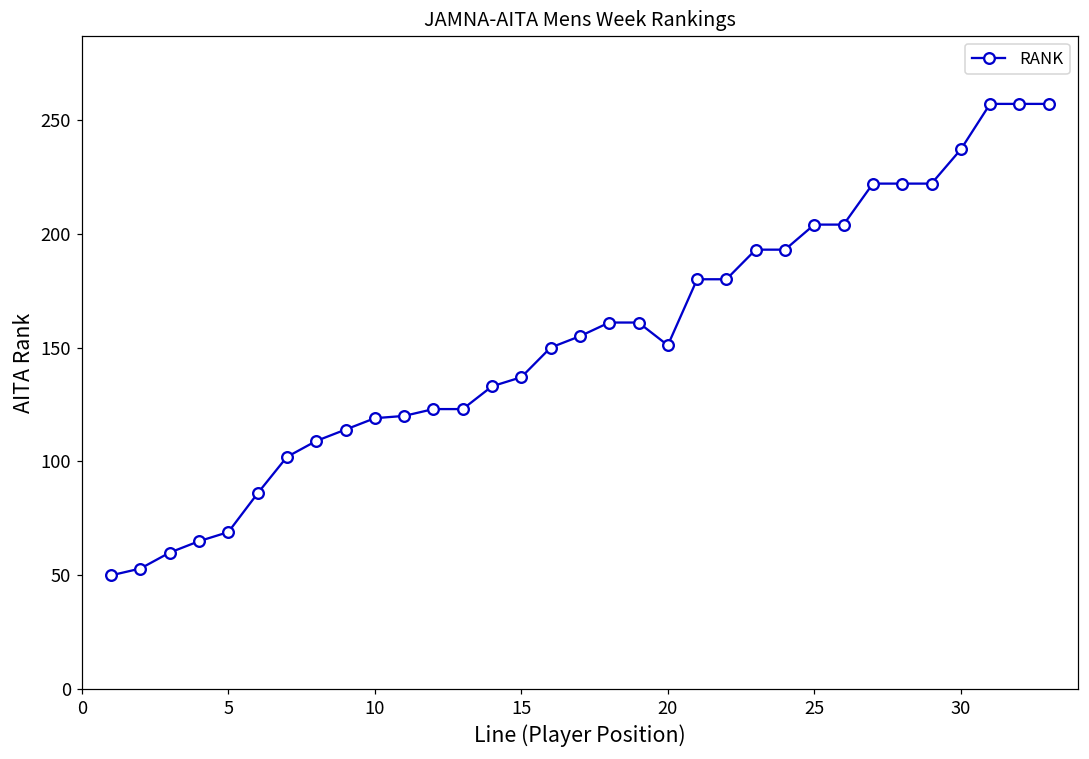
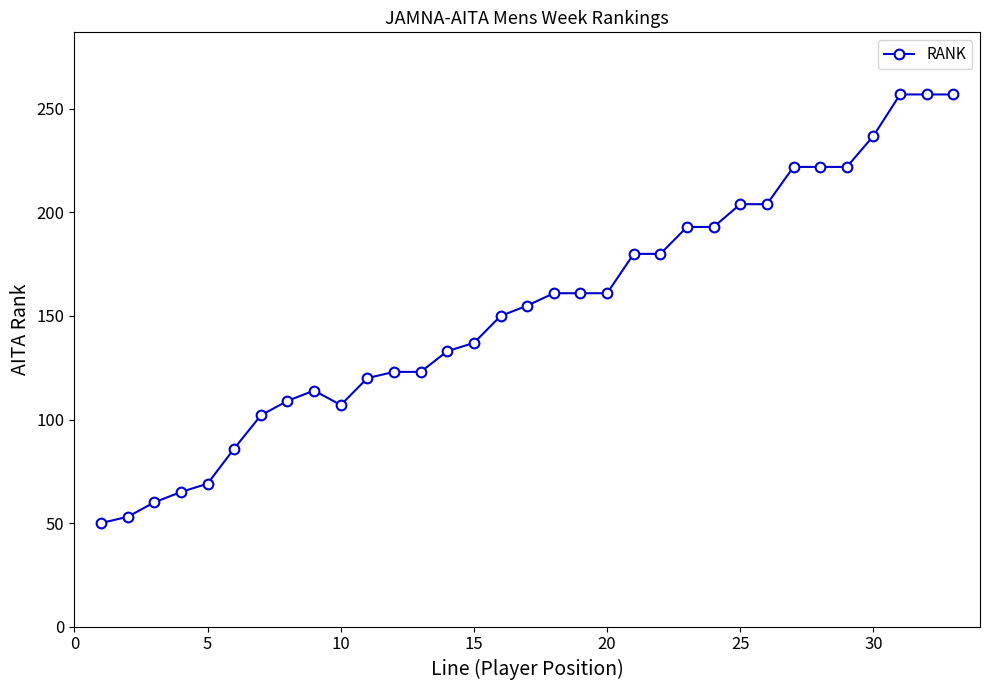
  {
    "5": 69,
-   "10": 119,
+   "10": 107,
    "15": 137,
-   "20": 151,
+   "20": 161,
    "25": 204,
    "30": 237
  }
